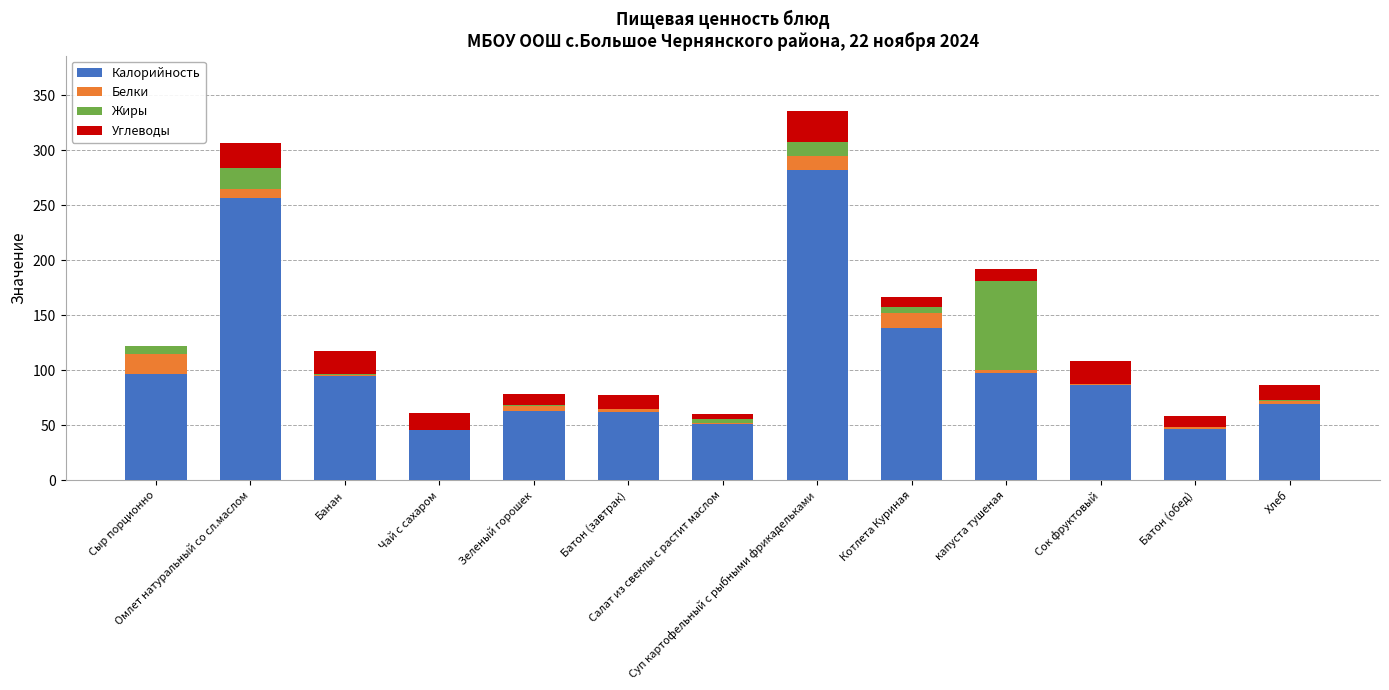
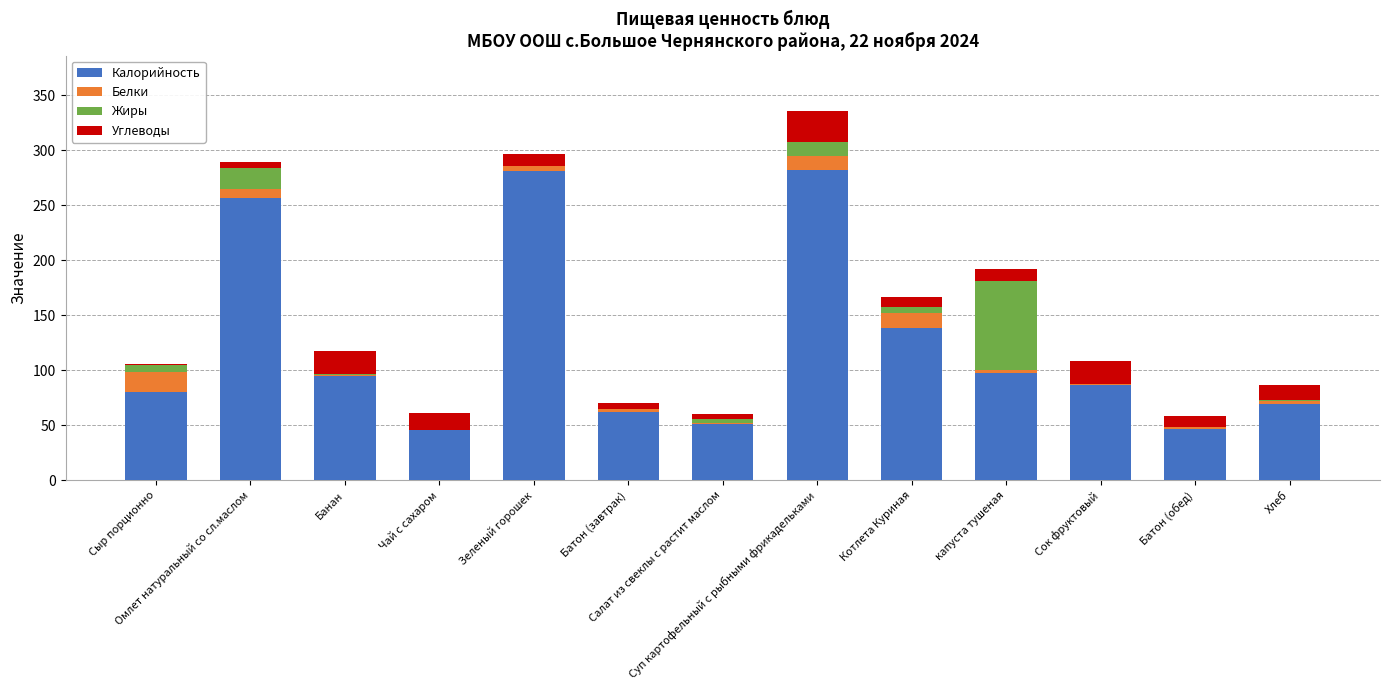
  {
    "Калорийность": {
-     "Сыр порционно": 97,
+     "Сыр порционно": 80,
      "Омлет натуральный со сл.маслом": 256,
      "Банан": 95,
      "Чай с сахаром": 46,
-     "Зеленый горошек": 63,
+     "Зеленый горошек": 281,
      "Батон (завтрак)": 63,
      "Салат из свеклы с растит маслом": 51,
      "Суп картофельный с рыбными фрикадельками": 282,
      "Котлета Куриная": 138,
      "капуста тушеная": 98,
      "Сок фруктовый": 87,
      "Батон (обед)": 47,
      "Хлеб": 70
    },
    "Белки": {
      "Сыр порционно": 19,
      "Омлет натуральный со сл.маслом": 8,
      "Зеленый горошек": 5,
      "Суп картофельный с рыбными фрикадельками": 13,
      "Котлета Куриная": 14,
      "капуста тушеная": 3,
      "Хлеб": 3
    },
    "Жиры": {
      "Сыр порционно": 7,
      "Омлет натуральный со сл.маслом": 19,
      "Салат из свеклы с растит маслом": 3,
      "Суп картофельный с рыбными фрикадельками": 13,
      "Котлета Куриная": 5,
      "капуста тушеная": 80
    },
    "Углеводы": {
-     "Омлет натуральный со сл.маслом": 23,
+     "Омлет натуральный со сл.маслом": 6,
      "Банан": 21,
      "Чай с сахаром": 15,
      "Зеленый горошек": 11,
-     "Батон (завтрак)": 13,
+     "Батон (завтрак)": 5,
      "Салат из свеклы с растит маслом": 5,
      "Суп картофельный с рыбными фрикадельками": 28,
      "Котлета Куриная": 9,
      "капуста тушеная": 11,
      "Сок фруктовый": 20,
      "Батон (обед)": 10,
      "Хлеб": 14
    }
  }
